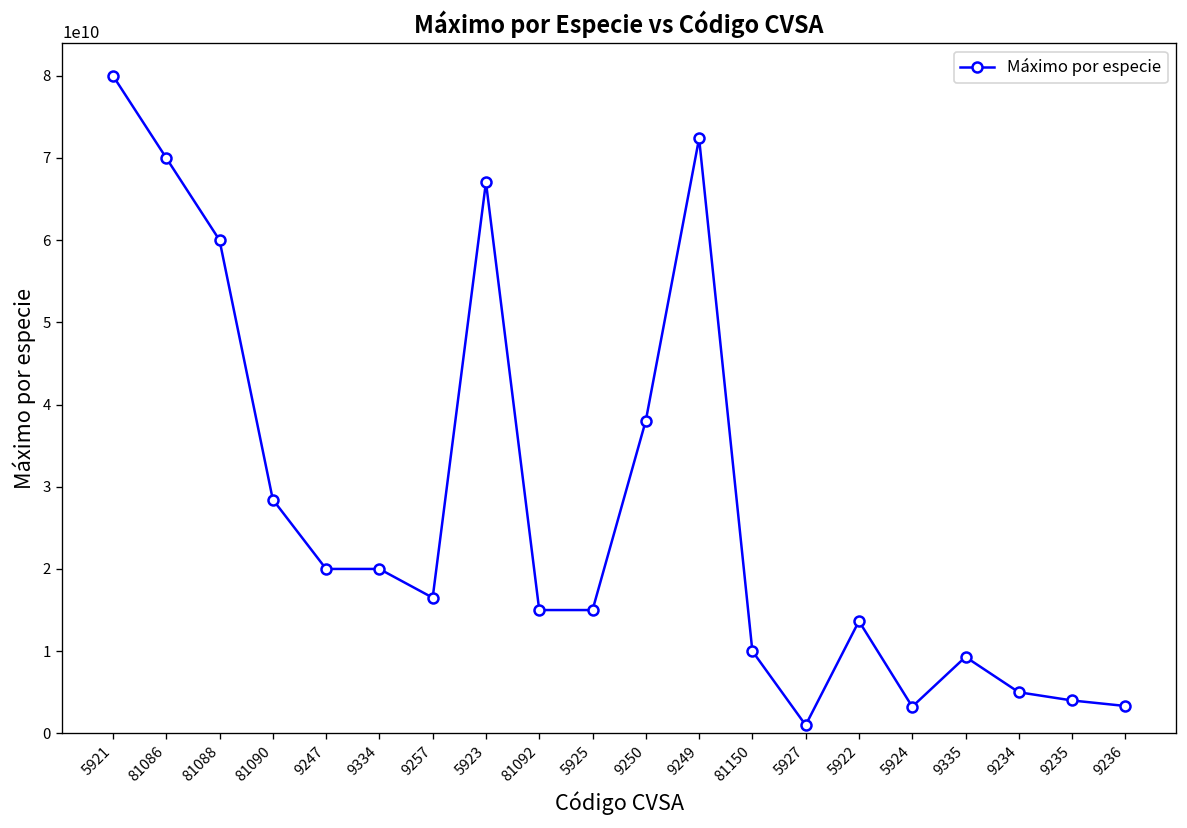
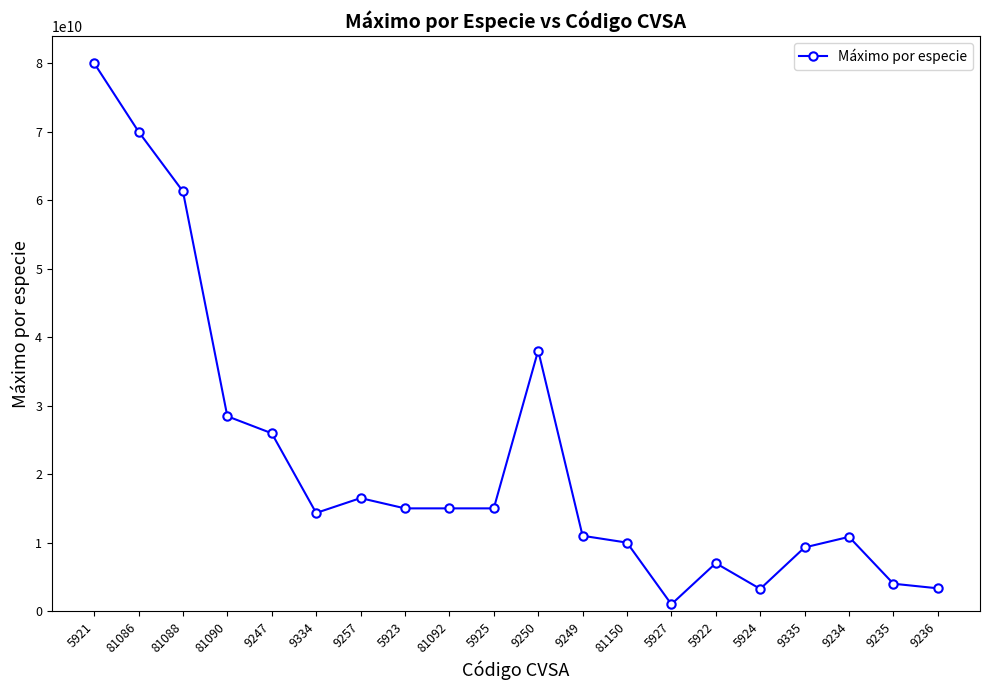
  {
    "5921": 80000000000,
    "81086": 70000000000,
-   "81088": 60000000000,
+   "81088": 61000000000,
    "81090": 28000000000,
-   "9247": 20000000000,
-   "9334": 20000000000,
+   "9247": 26000000000,
+   "9334": 14000000000,
    "9257": 17000000000,
-   "5923": 67000000000,
+   "5923": 15000000000,
    "81092": 15000000000,
    "5925": 15000000000,
    "9250": 38000000000,
-   "9249": 72000000000,
+   "9249": 11000000000,
    "81150": 10000000000,
    "5927": 1000000000,
-   "5922": 14000000000,
+   "5922": 7000000000,
    "5924": 3000000000,
    "9335": 9000000000,
-   "9234": 5000000000,
+   "9234": 11000000000,
    "9235": 4000000000,
    "9236": 3000000000
  }
